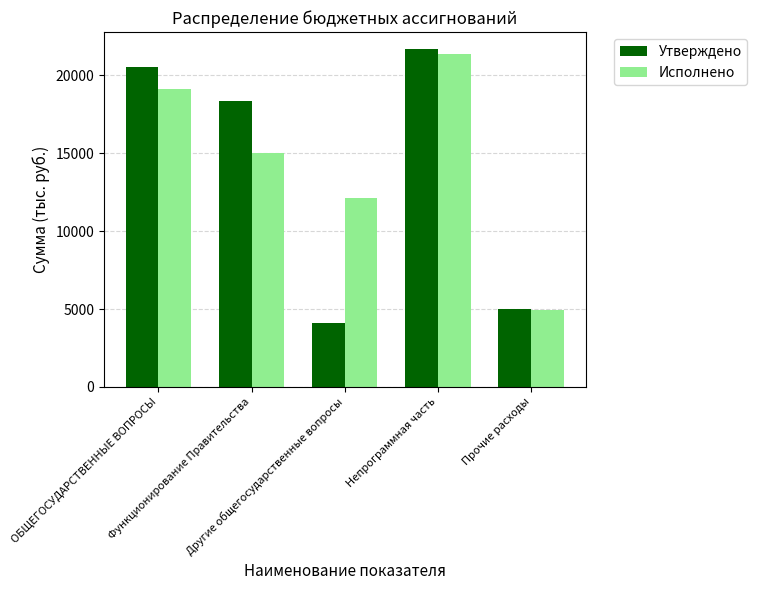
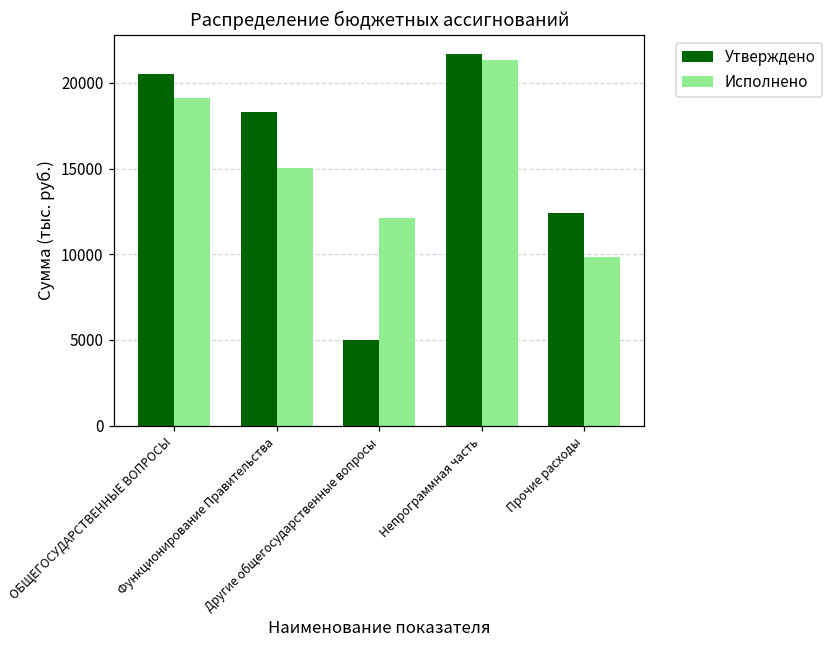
  {
    "Утверждено": {
      "ОБЩЕГОСУДАРСТВЕННЫЕ ВОПРОСЫ": 20500,
      "Функционирование Правительства": 18300,
-     "Другие общегосударственные вопросы": 4100,
+     "Другие общегосударственные вопросы": 5000,
      "Непрограммная часть": 21700,
-     "Прочие расходы": 5000
+     "Прочие расходы": 12400
    },
    "Исполнено": {
      "ОБЩЕГОСУДАРСТВЕННЫЕ ВОПРОСЫ": 19100,
      "Функционирование Правительства": 15000,
      "Другие общегосударственные вопросы": 12100,
      "Непрограммная часть": 21400,
-     "Прочие расходы": 4900
+     "Прочие расходы": 9800
    }
  }
